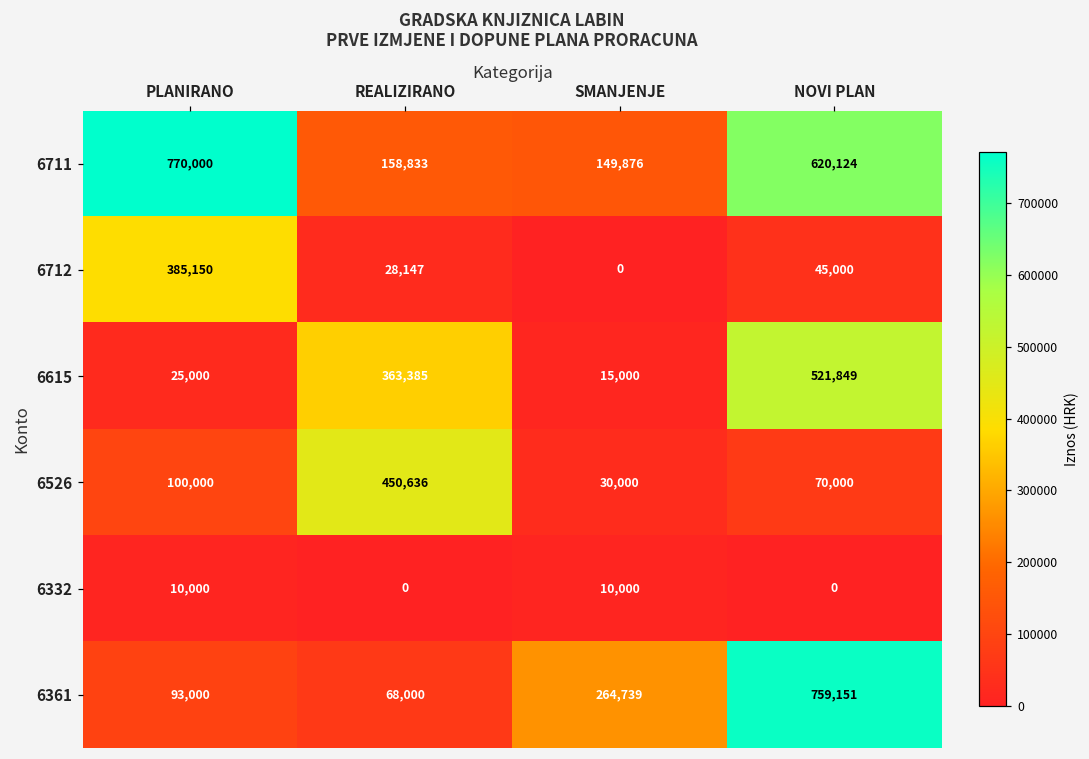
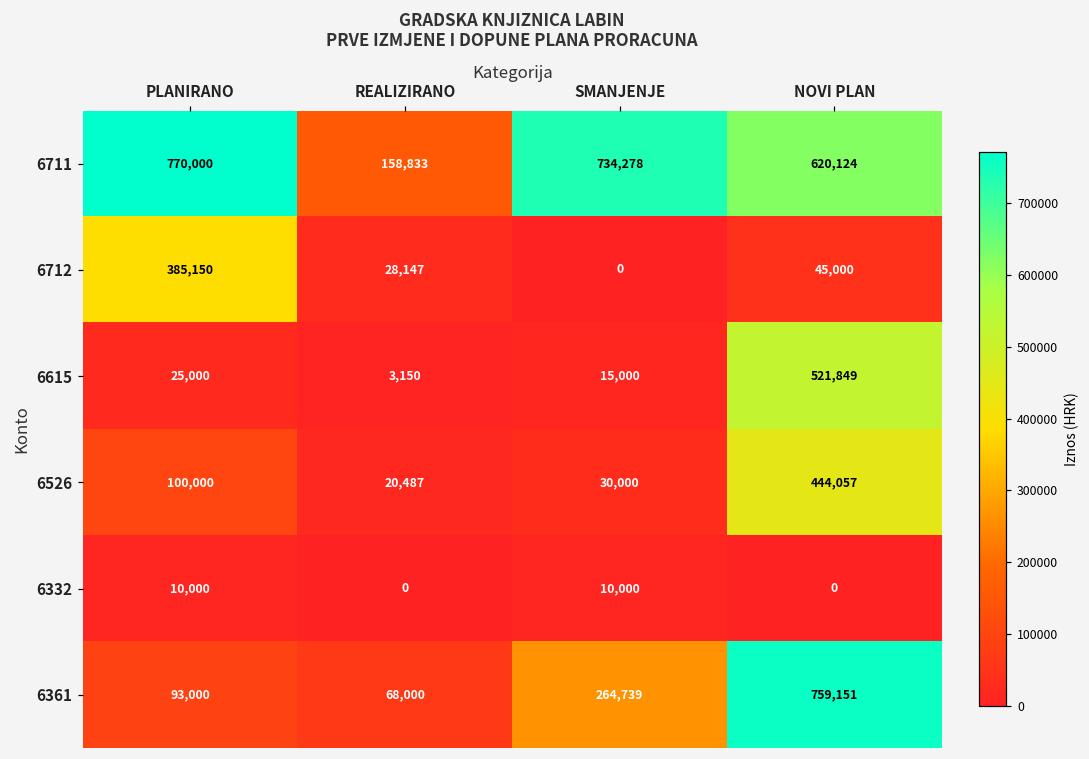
  {
    "6711": {
      "PLANIRANO": "770,000",
      "REALIZIRANO": "158,833",
-     "SMANJENJE": "149,876",
+     "SMANJENJE": "734,278",
      "NOVI PLAN": "620,124"
    },
    "6712": {
      "PLANIRANO": "385,150",
      "REALIZIRANO": "28,147",
      "SMANJENJE": "0",
      "NOVI PLAN": "45,000"
    },
    "6615": {
      "PLANIRANO": "25,000",
-     "REALIZIRANO": "363,385",
+     "REALIZIRANO": "3,150",
      "SMANJENJE": "15,000",
      "NOVI PLAN": "521,849"
    },
    "6526": {
      "PLANIRANO": "100,000",
-     "REALIZIRANO": "450,636",
+     "REALIZIRANO": "20,487",
      "SMANJENJE": "30,000",
-     "NOVI PLAN": "70,000"
+     "NOVI PLAN": "444,057"
    },
    "6332": {
      "PLANIRANO": "10,000",
      "REALIZIRANO": "0",
      "SMANJENJE": "10,000",
      "NOVI PLAN": "0"
    },
    "6361": {
      "PLANIRANO": "93,000",
      "REALIZIRANO": "68,000",
      "SMANJENJE": "264,739",
      "NOVI PLAN": "759,151"
    }
  }
